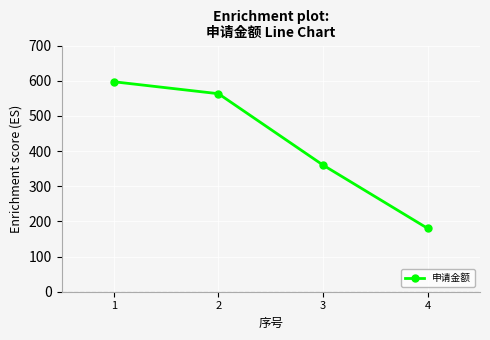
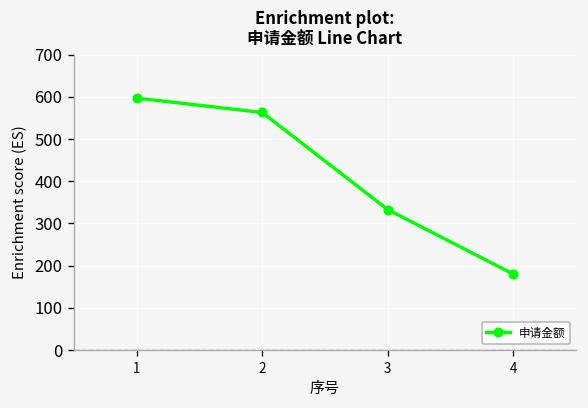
  {
    "1": 600,
    "2": 560,
-   "3": 360,
+   "3": 330,
    "4": 180
  }
